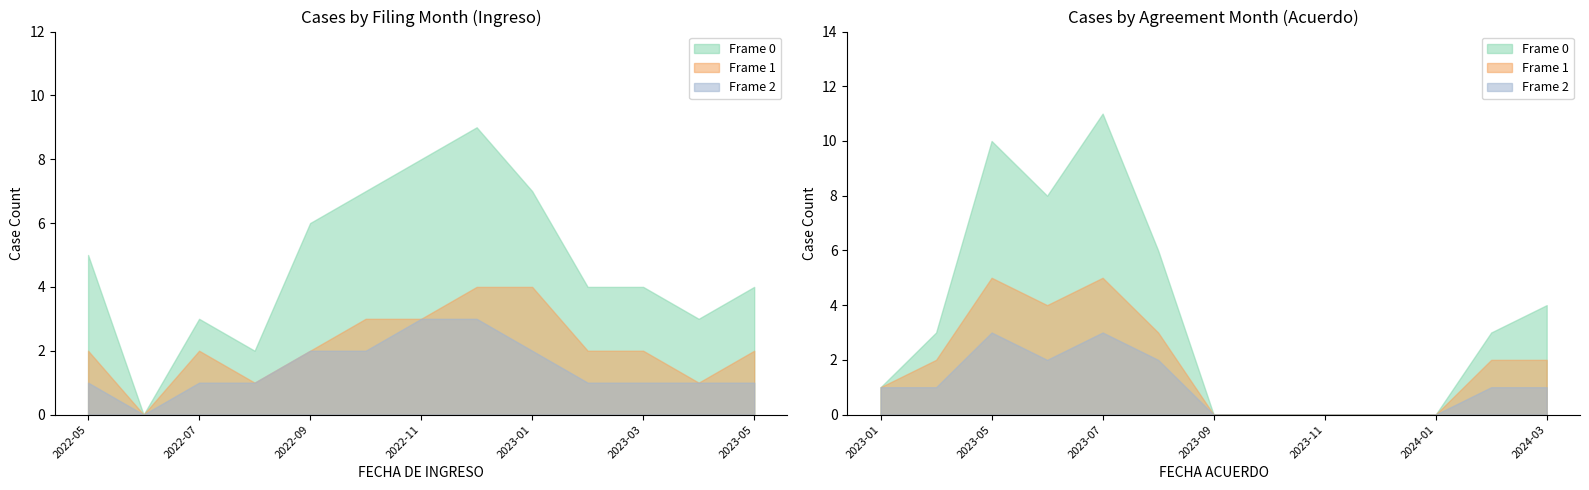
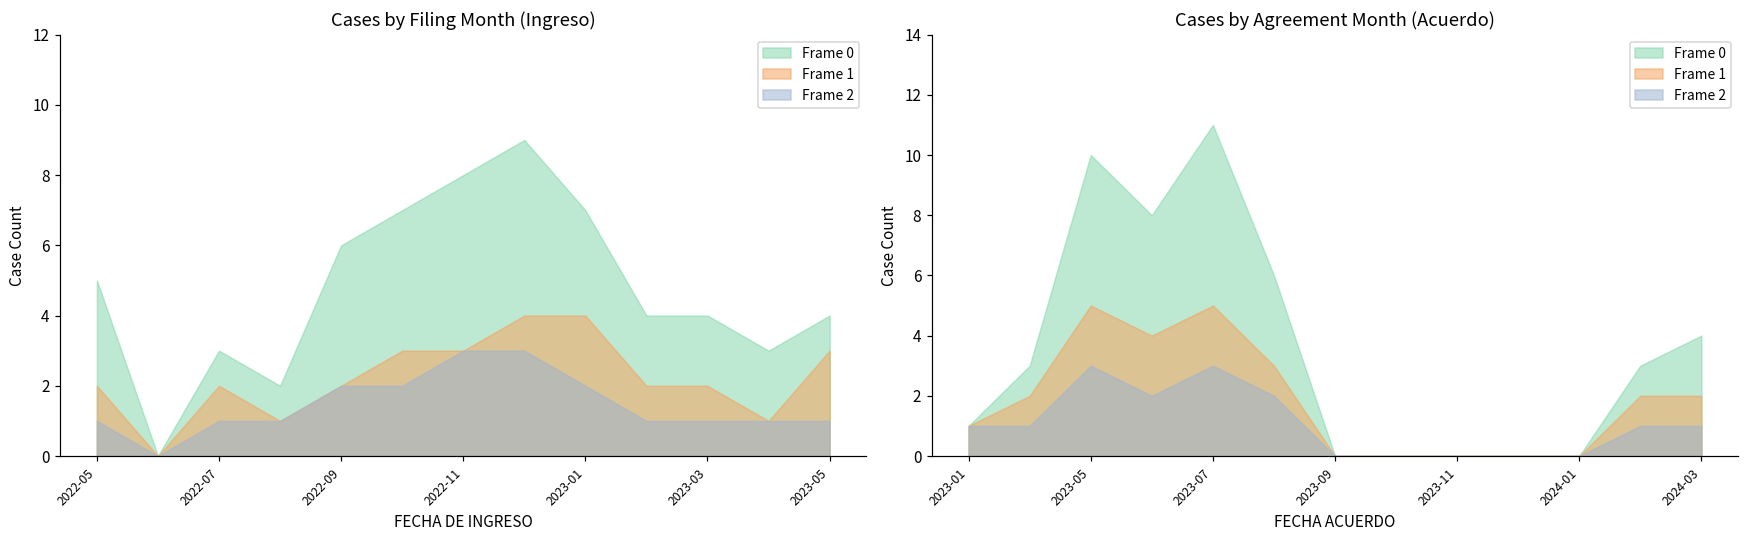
  {
    "Cases by Filing Month (Ingreso)": {
      "Frame 1": {
        "2022-05": 2,
        "2022-07": 2,
        "2023-01": 4,
        "2023-03": 2,
-       "2023-05": 2
+       "2023-05": 3
      }
    },
    "Cases by Agreement Month (Acuerdo)": {
      "Frame 1": {
        "2023-05": 5.0,
        "2023-07": 5.0,
        "2024-03": 2.0
      }
    }
  }
